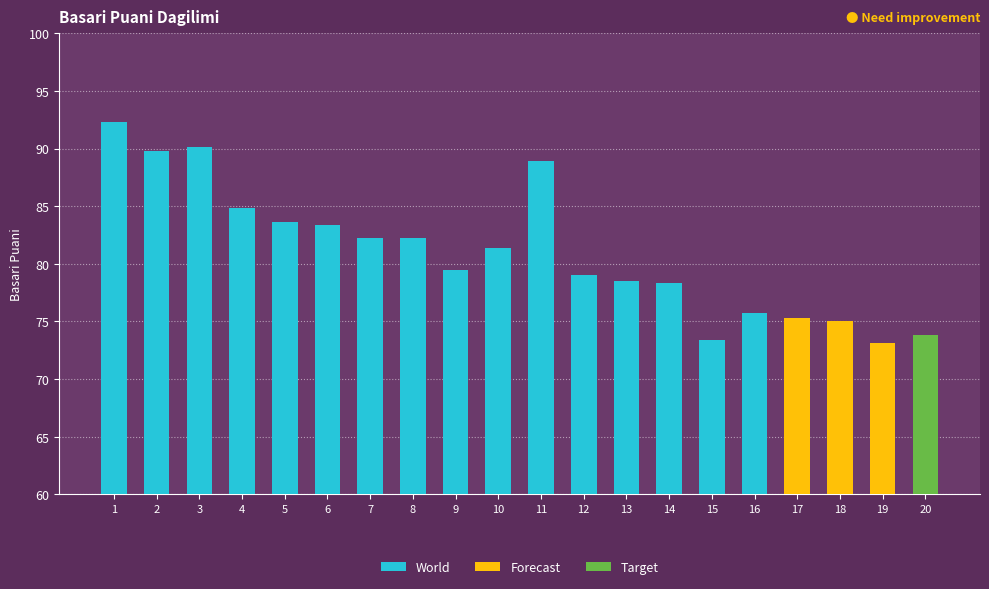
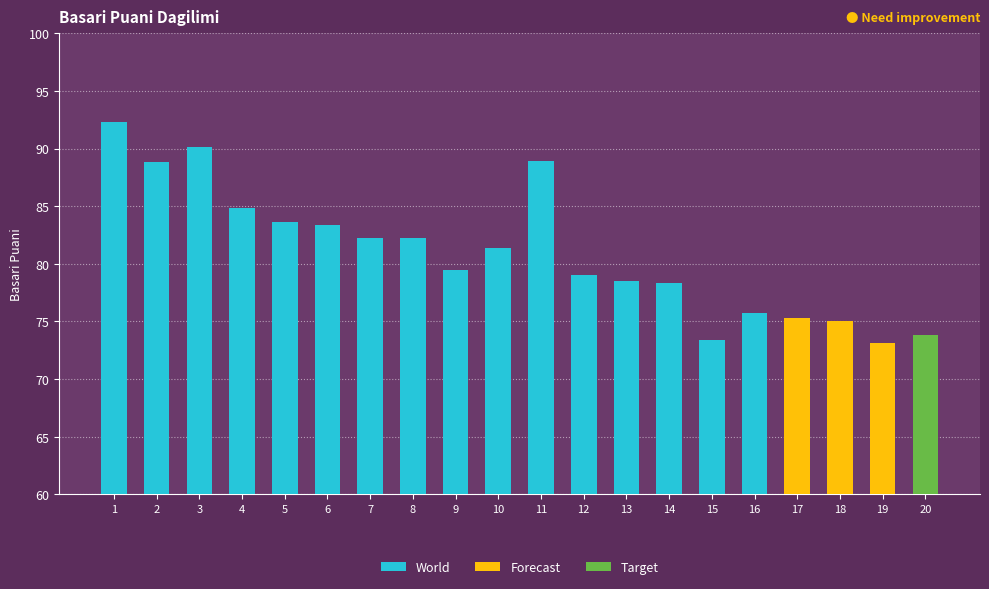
  {
    "World": {
      "1": 92.3,
-     "2": 89.8,
+     "2": 88.8,
      "3": 90.1,
      "4": 84.8,
      "5": 83.7,
      "6": 83.4,
      "7": 82.2,
      "8": 82.3,
      "9": 79.5,
      "10": 81.3,
      "11": 89.0,
      "12": 79.0,
      "13": 78.5,
      "14": 78.3,
      "15": 73.4,
      "16": 75.7
    },
    "Forecast": {
      "17": 75.3,
      "18": 75.0,
      "19": 73.1
    },
    "Target": {
      "20": 73.9
    }
  }
